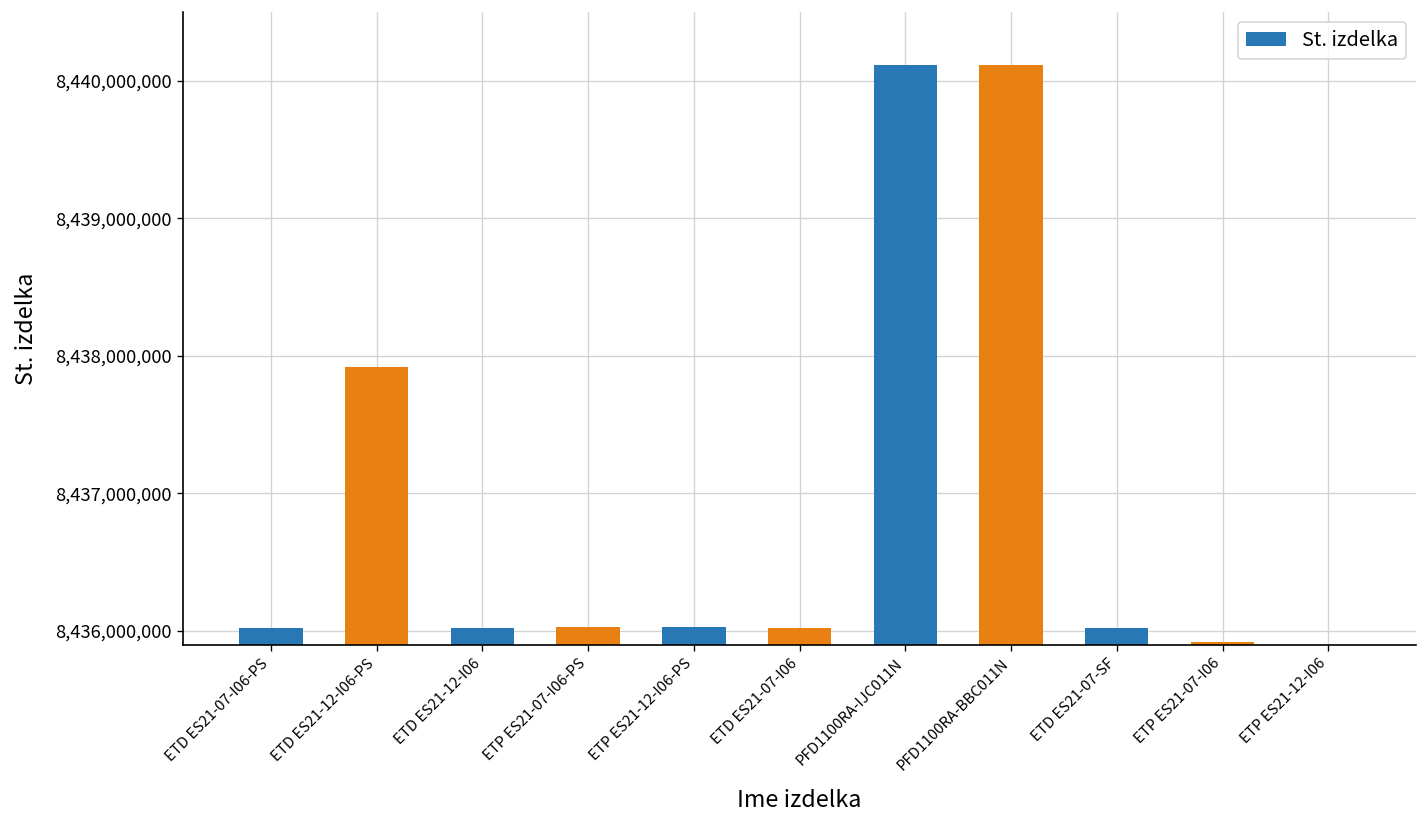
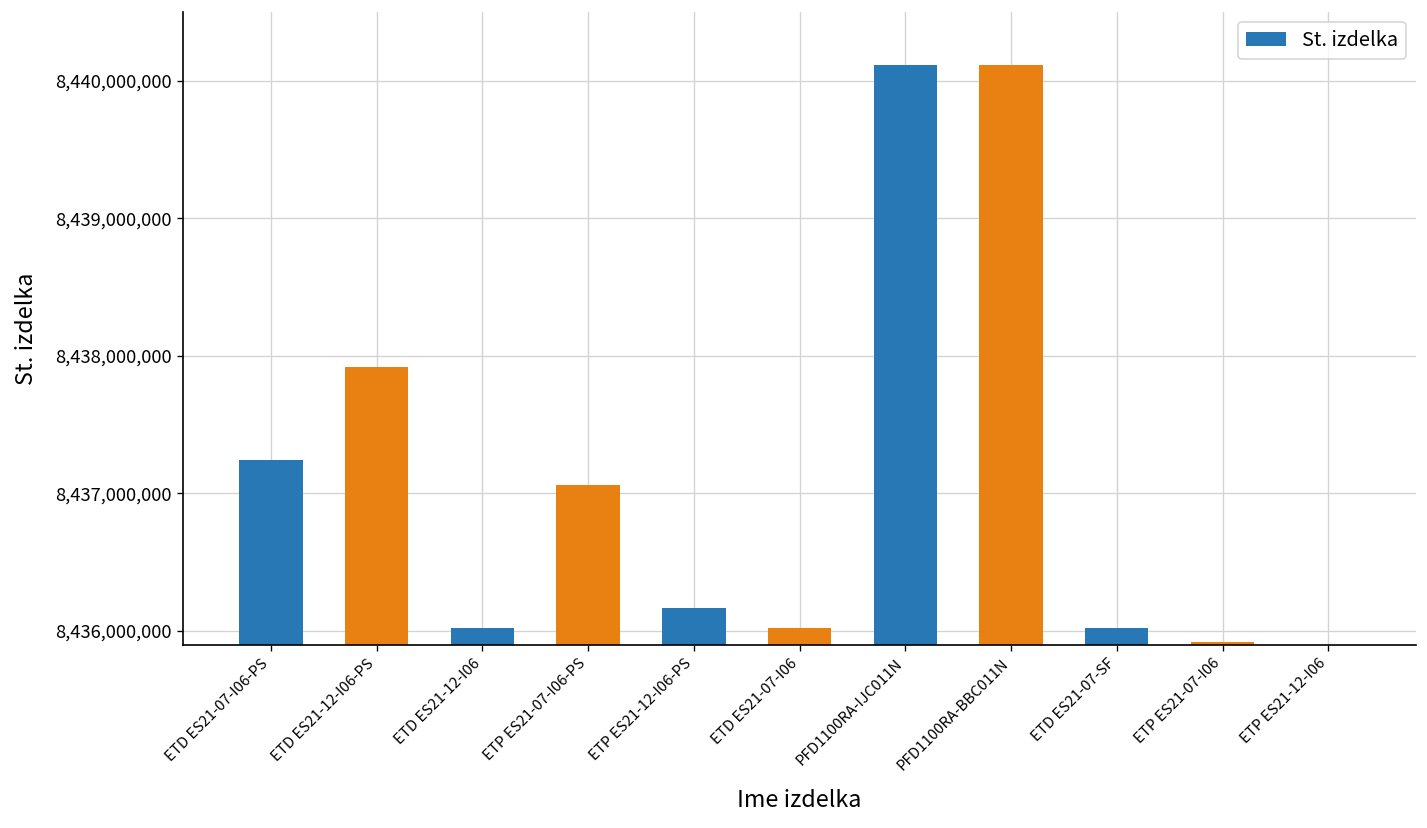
  {
-   "ETD ES21-07-I06-PS": "8,436,020,000",
+   "ETD ES21-07-I06-PS": "8,437,250,000",
    "ETD ES21-12-I06-PS": "8,437,920,000",
    "ETD ES21-12-I06": "8,436,020,000",
-   "ETP ES21-07-I06-PS": "8,436,030,000",
-   "ETP ES21-12-I06-PS": "8,436,030,000",
+   "ETP ES21-07-I06-PS": "8,437,060,000",
+   "ETP ES21-12-I06-PS": "8,436,170,000",
    "ETD ES21-07-I06": "8,436,020,000",
    "PFD1100RA-IJC011N": "8,440,110,000",
    "PFD1100RA-BBC011N": "8,440,110,000",
    "ETD ES21-07-SF": "8,436,020,000",
    "ETP ES21-07-I06": "8,435,920,000"
  }
